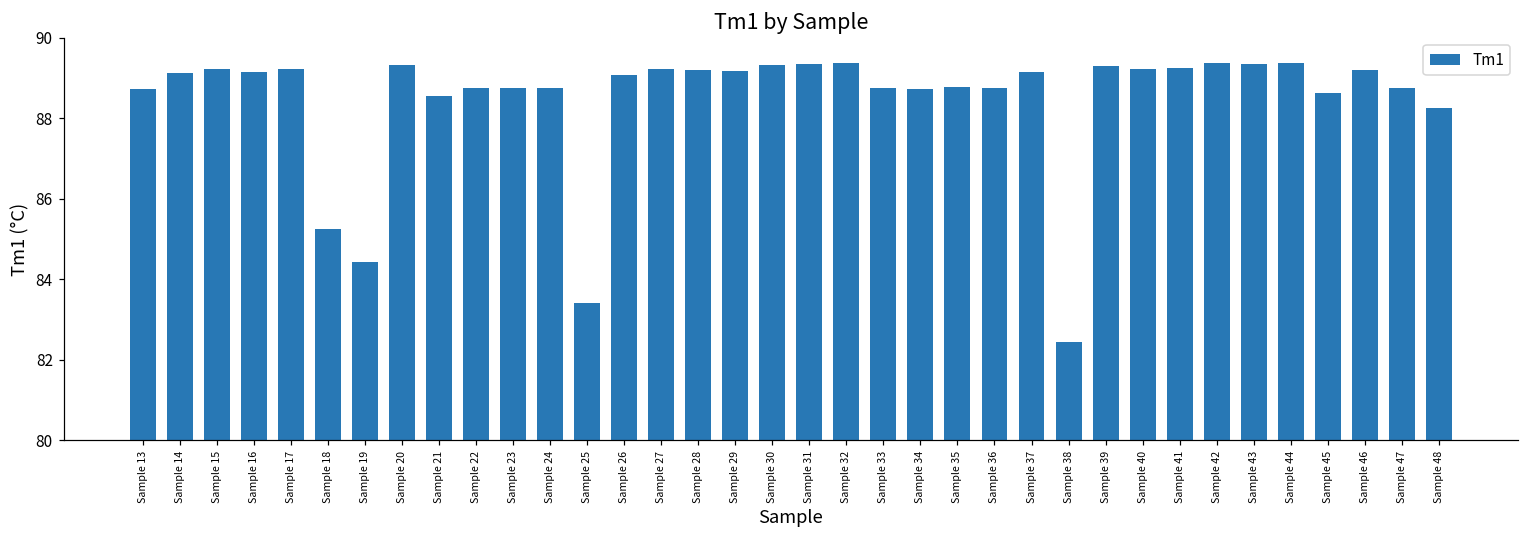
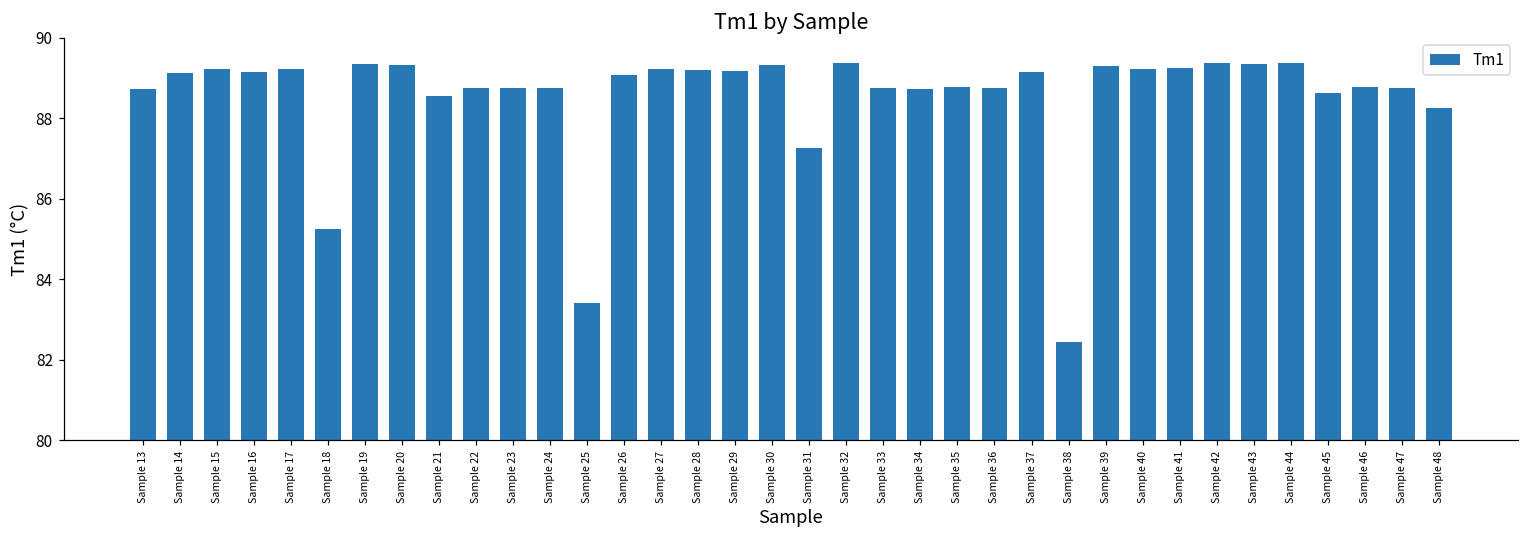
  {
    "Sample 13": 88.7,
    "Sample 14": 89.1,
    "Sample 15": 89.2,
    "Sample 16": 89.1,
    "Sample 17": 89.2,
    "Sample 18": 85.3,
-   "Sample 19": 84.4,
+   "Sample 19": 89.4,
    "Sample 20": 89.3,
    "Sample 21": 88.6,
    "Sample 22": 88.7,
    "Sample 23": 88.7,
    "Sample 24": 88.7,
    "Sample 25": 83.4,
    "Sample 26": 89.1,
    "Sample 27": 89.2,
    "Sample 28": 89.2,
    "Sample 29": 89.2,
    "Sample 30": 89.3,
-   "Sample 31": 89.3,
+   "Sample 31": 87.3,
    "Sample 32": 89.4,
    "Sample 33": 88.7,
    "Sample 34": 88.7,
    "Sample 35": 88.8,
    "Sample 36": 88.7,
    "Sample 37": 89.2,
    "Sample 38": 82.4,
    "Sample 39": 89.3,
    "Sample 40": 89.2,
    "Sample 41": 89.3,
    "Sample 42": 89.4,
    "Sample 43": 89.4,
    "Sample 44": 89.4,
    "Sample 45": 88.6,
-   "Sample 46": 89.2,
+   "Sample 46": 88.8,
    "Sample 47": 88.7,
    "Sample 48": 88.3
  }
